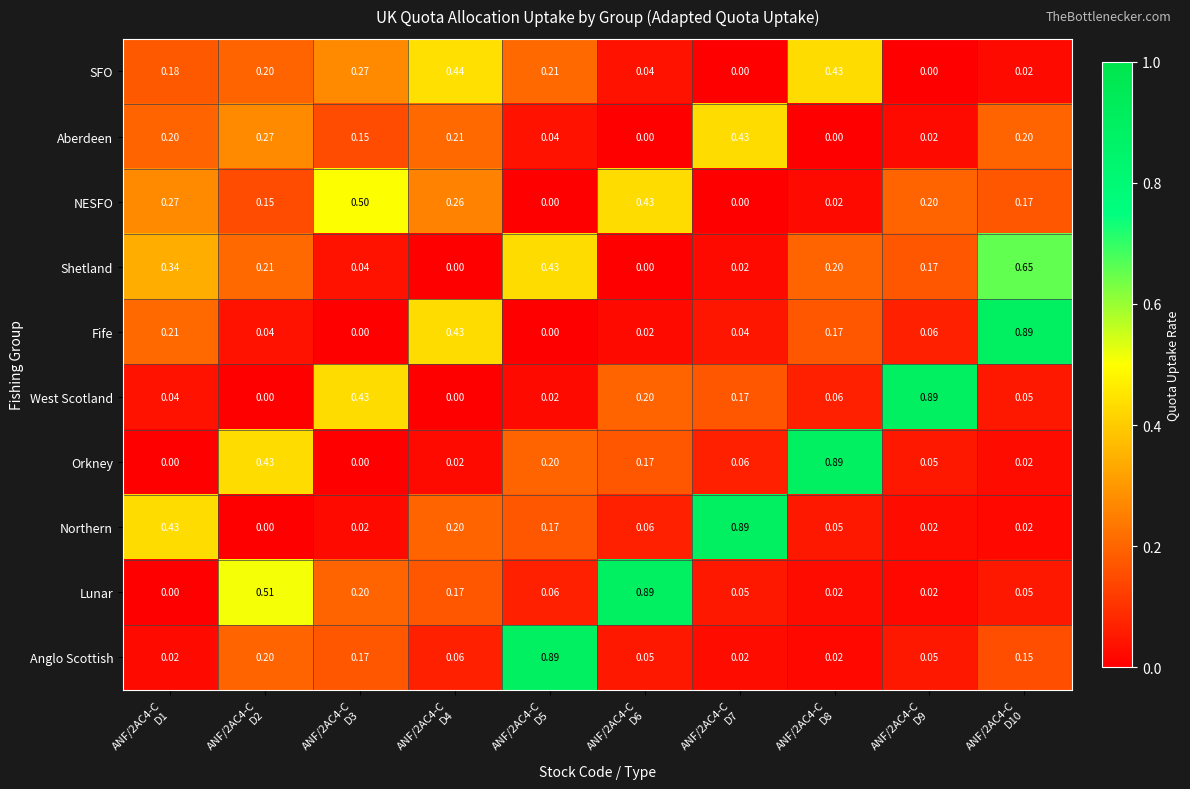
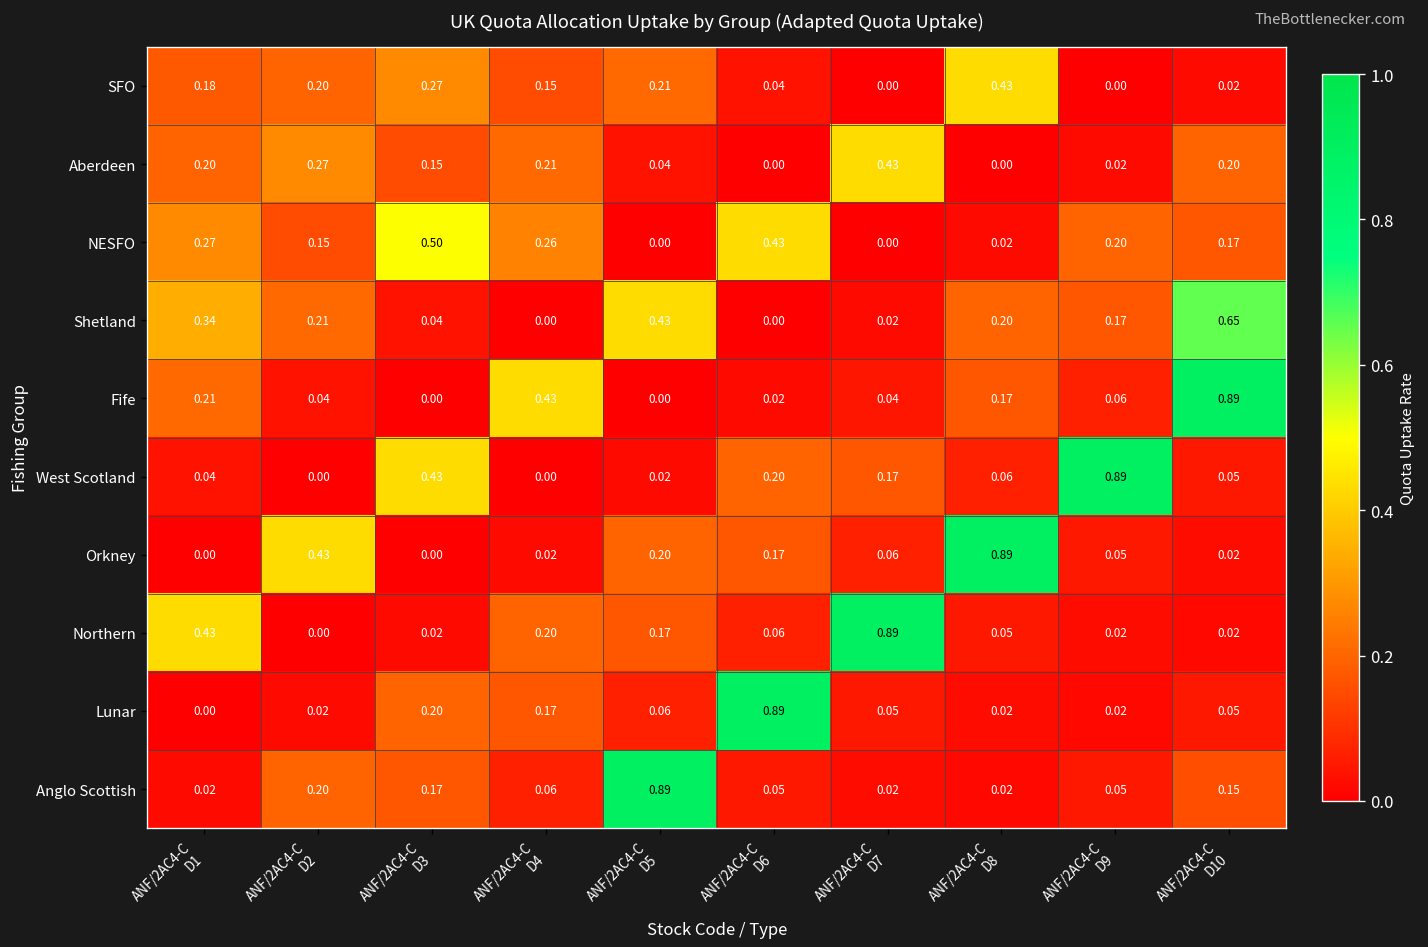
  {
    "SFO": {
      "ANF/2AC4-C D1": 0.18,
      "ANF/2AC4-C D2": 0.20,
      "ANF/2AC4-C D3": 0.27,
-     "ANF/2AC4-C D4": 0.44,
+     "ANF/2AC4-C D4": 0.15,
      "ANF/2AC4-C D5": 0.21,
      "ANF/2AC4-C D6": 0.04,
      "ANF/2AC4-C D7": 0.00,
      "ANF/2AC4-C D8": 0.43,
      "ANF/2AC4-C D9": 0.00,
      "ANF/2AC4-C D10": 0.02
    },
    "Aberdeen": {
      "ANF/2AC4-C D1": 0.20,
      "ANF/2AC4-C D2": 0.27,
      "ANF/2AC4-C D3": 0.15,
      "ANF/2AC4-C D4": 0.21,
      "ANF/2AC4-C D5": 0.04,
      "ANF/2AC4-C D6": 0.00,
      "ANF/2AC4-C D7": 0.43,
      "ANF/2AC4-C D8": 0.00,
      "ANF/2AC4-C D9": 0.02,
      "ANF/2AC4-C D10": 0.20
    },
    "NESFO": {
      "ANF/2AC4-C D1": 0.27,
      "ANF/2AC4-C D2": 0.15,
      "ANF/2AC4-C D3": 0.50,
      "ANF/2AC4-C D4": 0.26,
      "ANF/2AC4-C D5": 0.00,
      "ANF/2AC4-C D6": 0.43,
      "ANF/2AC4-C D7": 0.00,
      "ANF/2AC4-C D8": 0.02,
      "ANF/2AC4-C D9": 0.20,
      "ANF/2AC4-C D10": 0.17
    },
    "Shetland": {
      "ANF/2AC4-C D1": 0.34,
      "ANF/2AC4-C D2": 0.21,
      "ANF/2AC4-C D3": 0.04,
      "ANF/2AC4-C D4": 0.00,
      "ANF/2AC4-C D5": 0.43,
      "ANF/2AC4-C D6": 0.00,
      "ANF/2AC4-C D7": 0.02,
      "ANF/2AC4-C D8": 0.20,
      "ANF/2AC4-C D9": 0.17,
      "ANF/2AC4-C D10": 0.65
    },
    "Fife": {
      "ANF/2AC4-C D1": 0.21,
      "ANF/2AC4-C D2": 0.04,
      "ANF/2AC4-C D3": 0.00,
      "ANF/2AC4-C D4": 0.43,
      "ANF/2AC4-C D5": 0.00,
      "ANF/2AC4-C D6": 0.02,
      "ANF/2AC4-C D7": 0.04,
      "ANF/2AC4-C D8": 0.17,
      "ANF/2AC4-C D9": 0.06,
      "ANF/2AC4-C D10": 0.89
    },
    "West Scotland": {
      "ANF/2AC4-C D1": 0.04,
      "ANF/2AC4-C D2": 0.00,
      "ANF/2AC4-C D3": 0.43,
      "ANF/2AC4-C D4": 0.00,
      "ANF/2AC4-C D5": 0.02,
      "ANF/2AC4-C D6": 0.20,
      "ANF/2AC4-C D7": 0.17,
      "ANF/2AC4-C D8": 0.06,
      "ANF/2AC4-C D9": 0.89,
      "ANF/2AC4-C D10": 0.05
    },
    "Orkney": {
      "ANF/2AC4-C D1": 0.00,
      "ANF/2AC4-C D2": 0.43,
      "ANF/2AC4-C D3": 0.00,
      "ANF/2AC4-C D4": 0.02,
      "ANF/2AC4-C D5": 0.20,
      "ANF/2AC4-C D6": 0.17,
      "ANF/2AC4-C D7": 0.06,
      "ANF/2AC4-C D8": 0.89,
      "ANF/2AC4-C D9": 0.05,
      "ANF/2AC4-C D10": 0.02
    },
    "Northern": {
      "ANF/2AC4-C D1": 0.43,
      "ANF/2AC4-C D2": 0.00,
      "ANF/2AC4-C D3": 0.02,
      "ANF/2AC4-C D4": 0.20,
      "ANF/2AC4-C D5": 0.17,
      "ANF/2AC4-C D6": 0.06,
      "ANF/2AC4-C D7": 0.89,
      "ANF/2AC4-C D8": 0.05,
      "ANF/2AC4-C D9": 0.02,
      "ANF/2AC4-C D10": 0.02
    },
    "Lunar": {
      "ANF/2AC4-C D1": 0.00,
-     "ANF/2AC4-C D2": 0.51,
+     "ANF/2AC4-C D2": 0.02,
      "ANF/2AC4-C D3": 0.20,
      "ANF/2AC4-C D4": 0.17,
      "ANF/2AC4-C D5": 0.06,
      "ANF/2AC4-C D6": 0.89,
      "ANF/2AC4-C D7": 0.05,
      "ANF/2AC4-C D8": 0.02,
      "ANF/2AC4-C D9": 0.02,
      "ANF/2AC4-C D10": 0.05
    },
    "Anglo Scottish": {
      "ANF/2AC4-C D1": 0.02,
      "ANF/2AC4-C D2": 0.20,
      "ANF/2AC4-C D3": 0.17,
      "ANF/2AC4-C D4": 0.06,
      "ANF/2AC4-C D5": 0.89,
      "ANF/2AC4-C D6": 0.05,
      "ANF/2AC4-C D7": 0.02,
      "ANF/2AC4-C D8": 0.02,
      "ANF/2AC4-C D9": 0.05,
      "ANF/2AC4-C D10": 0.15
    }
  }
